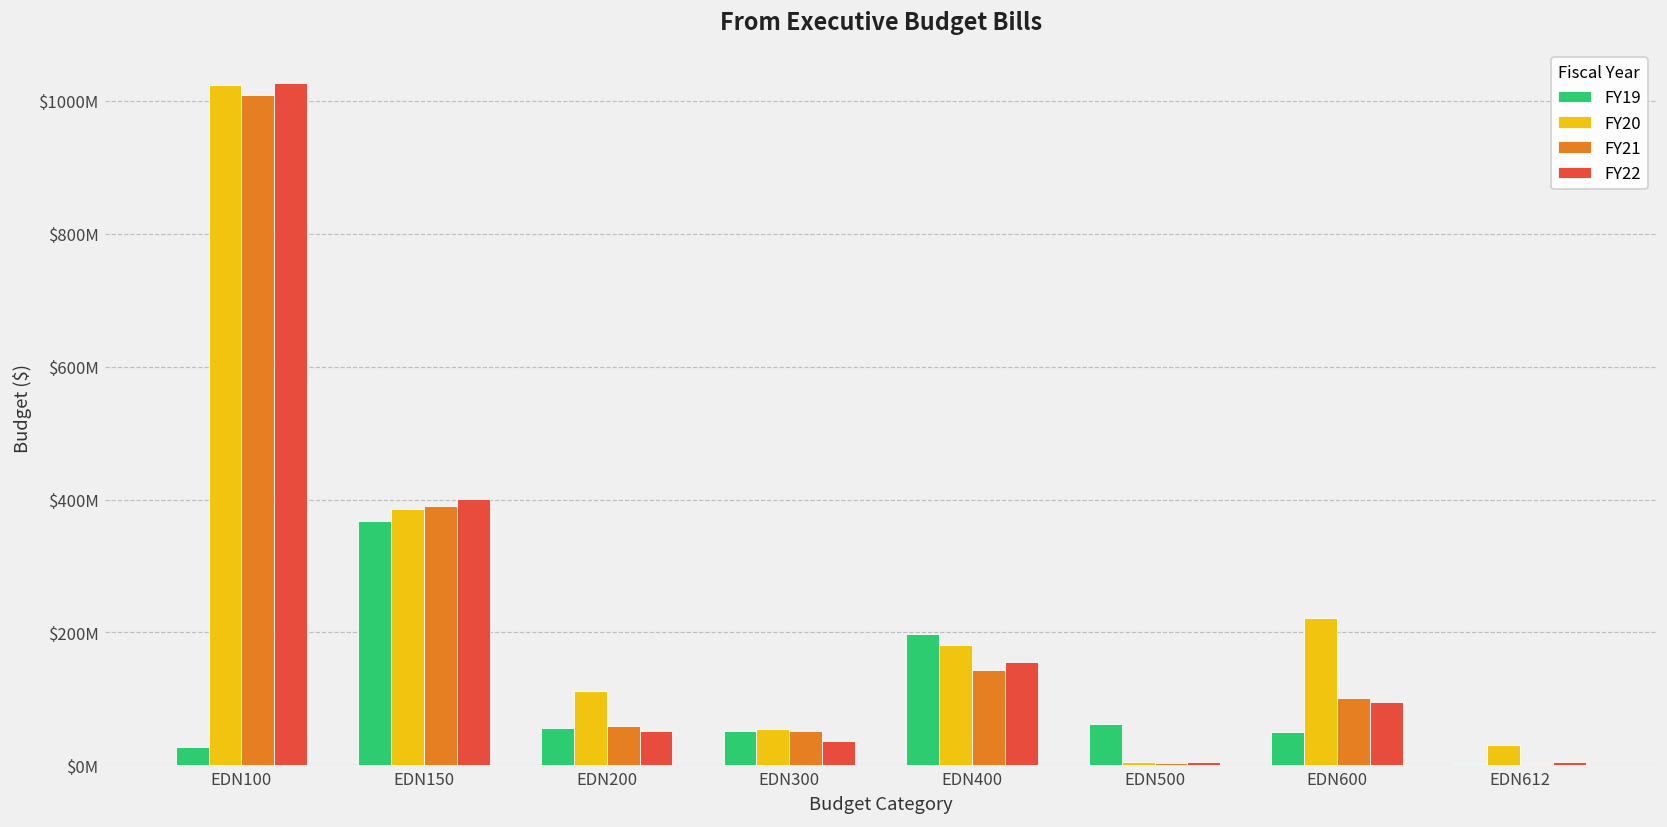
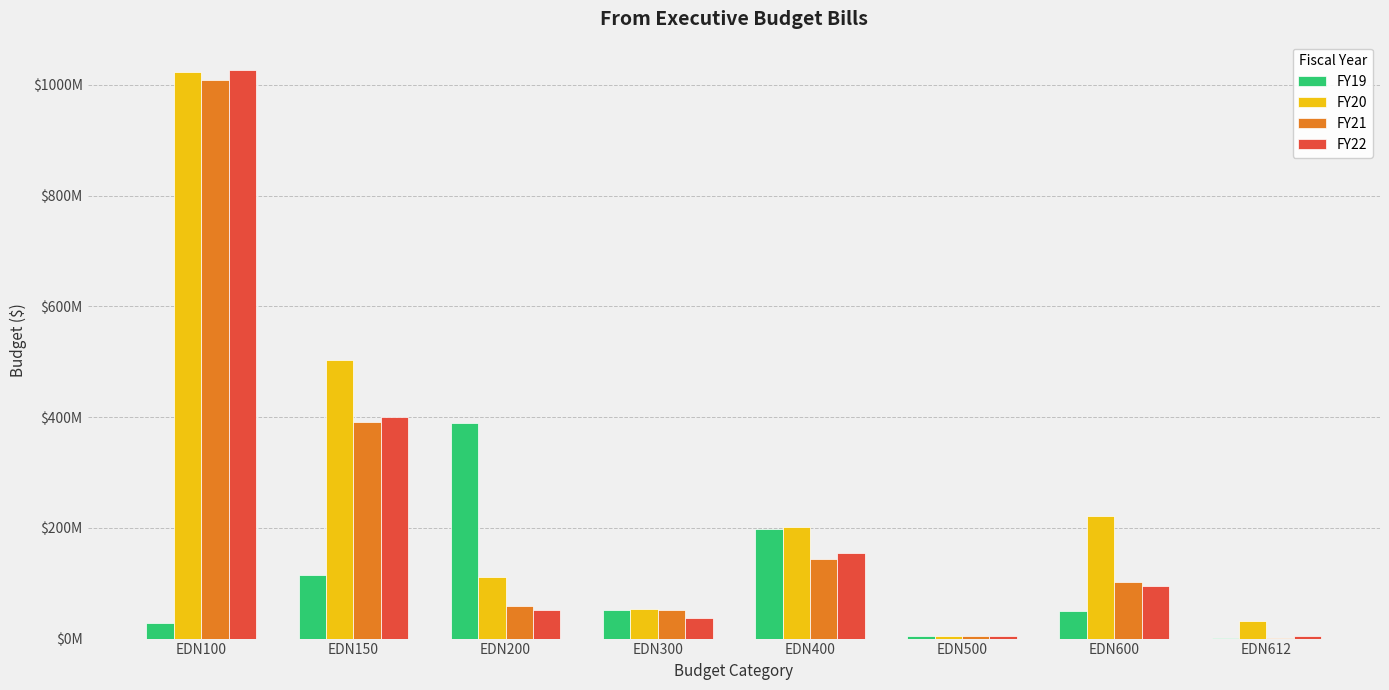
  {
    "FY19": {
      "EDN100": "$30000000",
-     "EDN150": "$370000000",
-     "EDN200": "$60000000",
+     "EDN150": "$120000000",
+     "EDN200": "$390000000",
      "EDN300": "$50000000",
      "EDN400": "$200000000",
-     "EDN500": "$60000000",
+     "EDN500": "$0",
      "EDN600": "$50000000"
    },
    "FY20": {
      "EDN100": "$1020000000",
-     "EDN150": "$390000000",
+     "EDN150": "$500000000",
      "EDN200": "$110000000",
      "EDN300": "$50000000",
-     "EDN400": "$180000000",
+     "EDN400": "$200000000",
      "EDN600": "$220000000",
      "EDN612": "$30000000"
    }
  }
